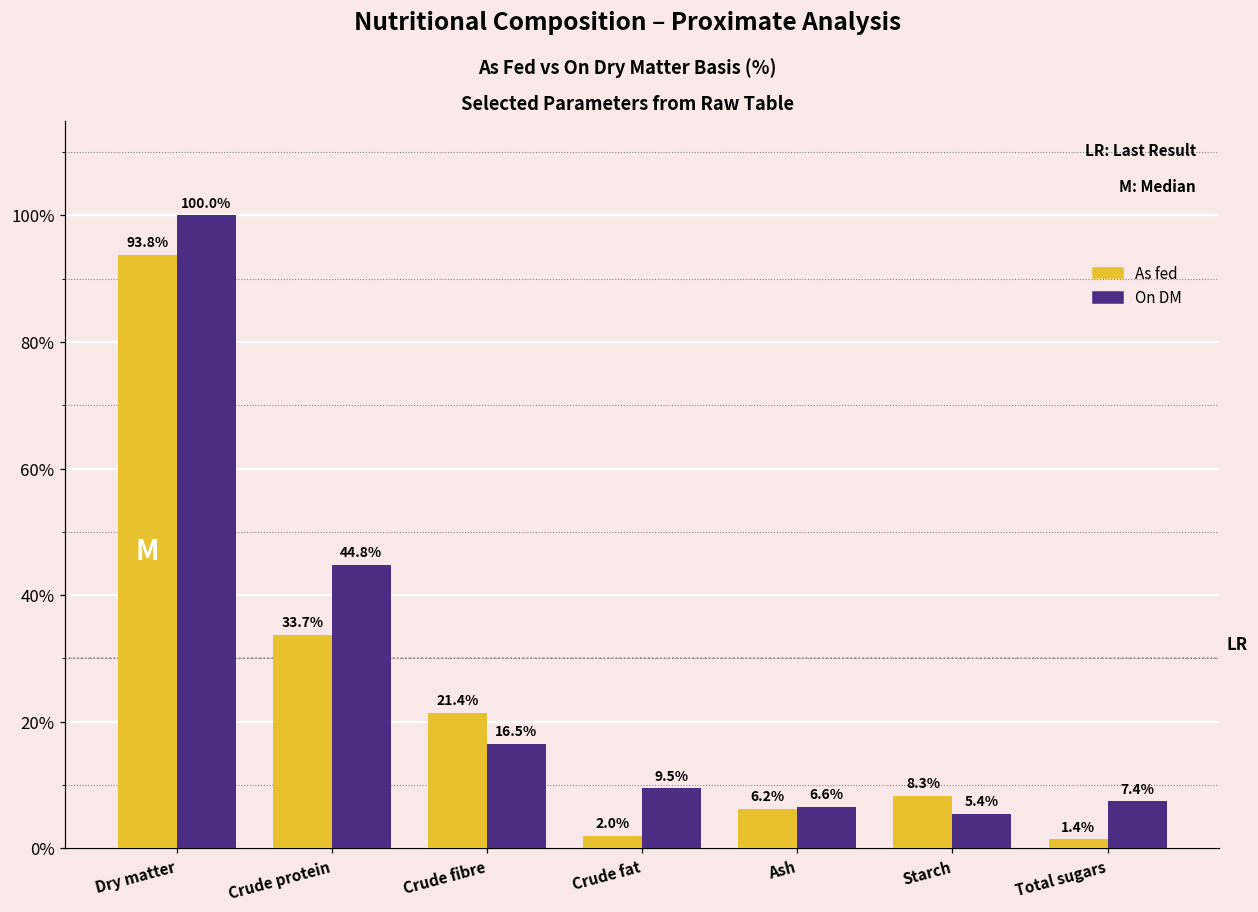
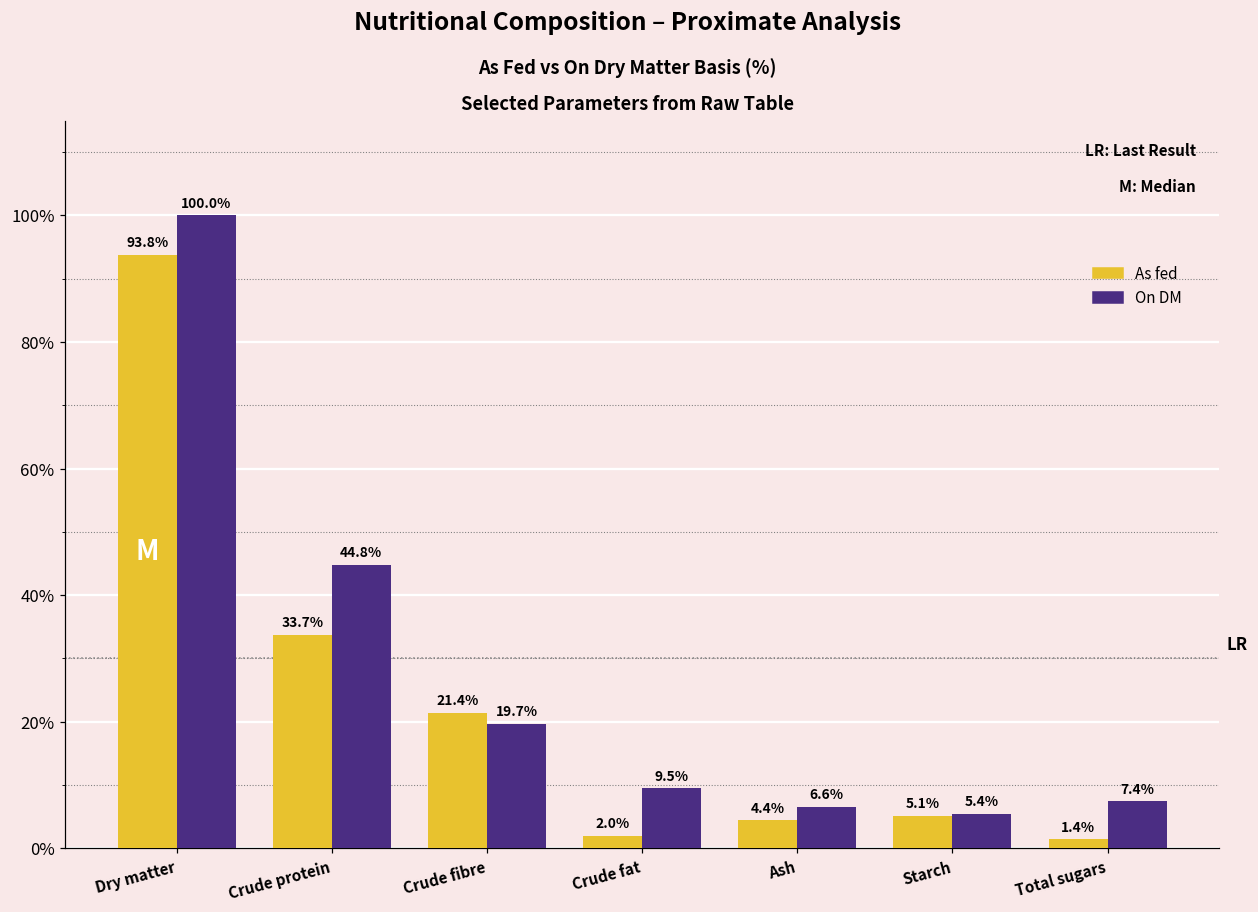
  {
    "As fed": {
      "Dry matter": "93.8%",
      "Crude protein": "33.7%",
      "Crude fibre": "21.4%",
      "Crude fat": "2.0%",
-     "Ash": "6.2%",
-     "Starch": "8.3%",
+     "Ash": "4.4%",
+     "Starch": "5.1%",
      "Total sugars": "1.4%"
    },
    "On DM": {
      "Dry matter": "100.0%",
      "Crude protein": "44.8%",
-     "Crude fibre": "16.5%",
+     "Crude fibre": "19.7%",
      "Crude fat": "9.5%",
      "Ash": "6.6%",
      "Starch": "5.4%",
      "Total sugars": "7.4%"
    }
  }
